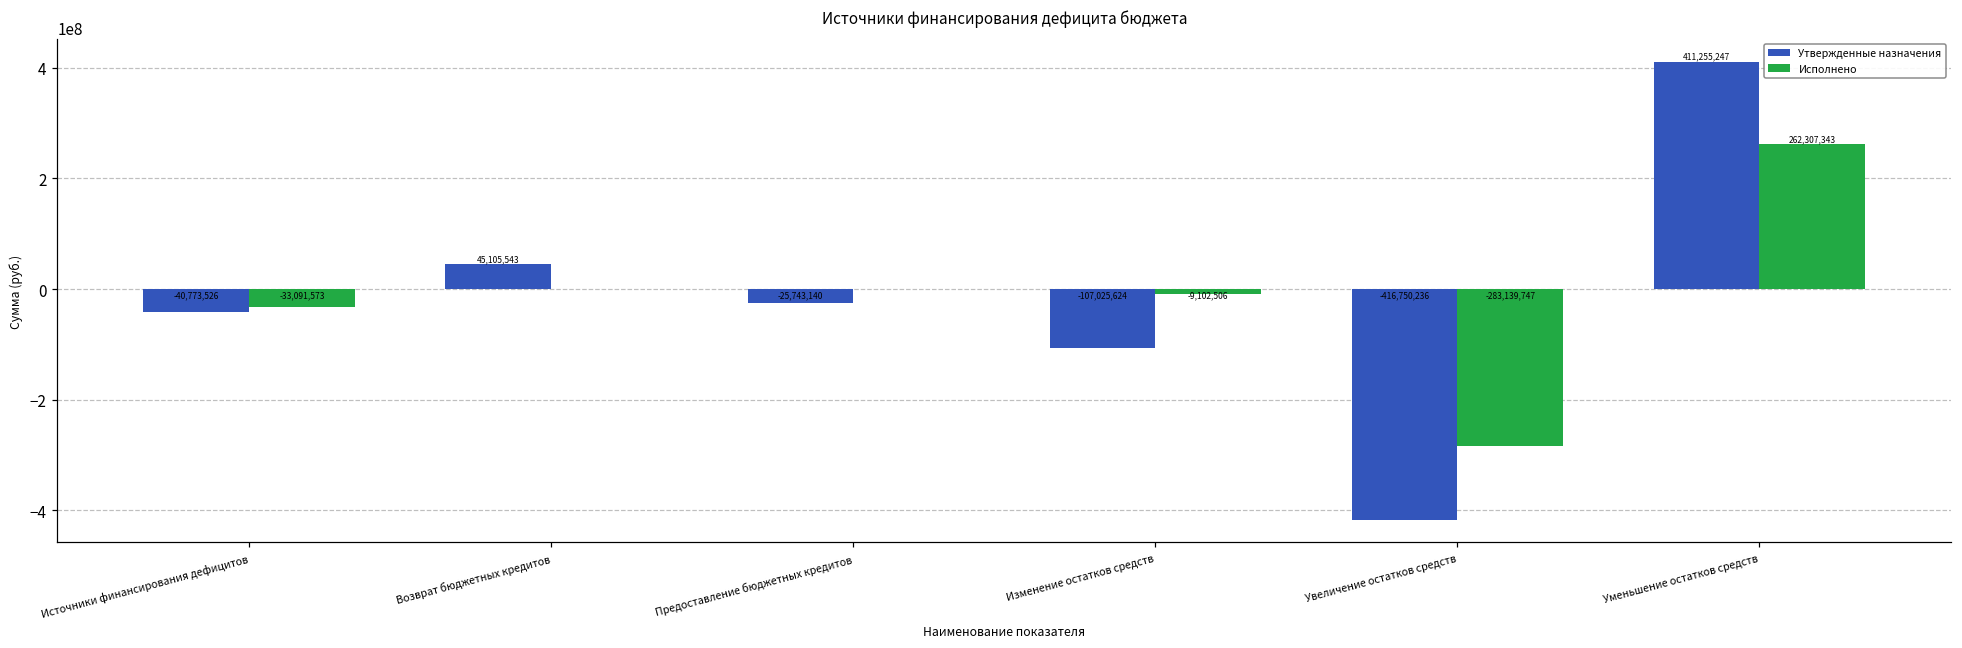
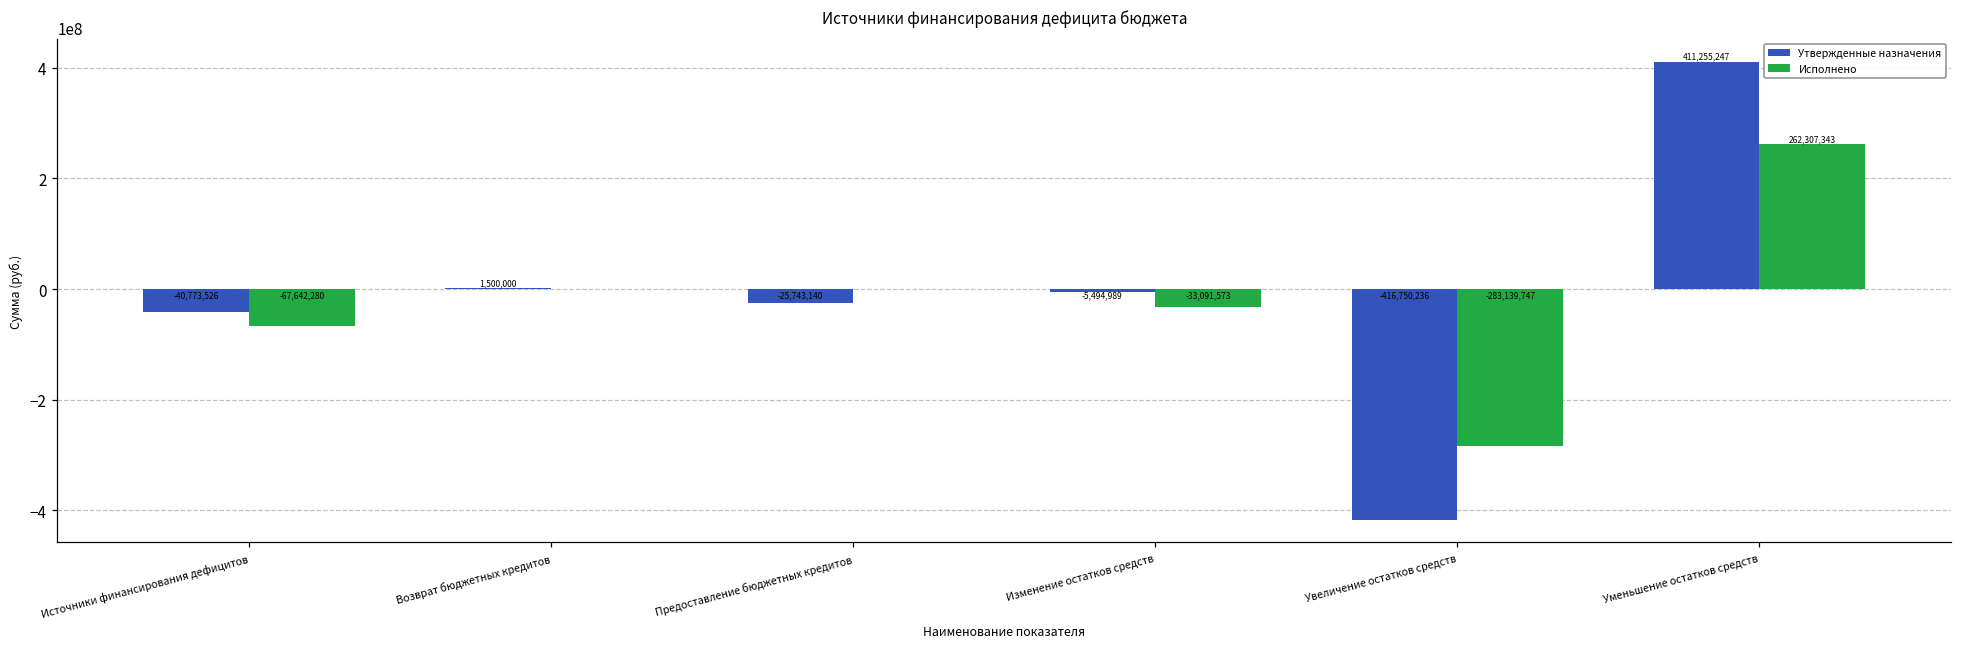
  {
    "Утвержденные назначения": {
      "Источники финансирования дефицитов": "-40,773,526",
-     "Возврат бюджетных кредитов": "45,105,543",
+     "Возврат бюджетных кредитов": "1,500,000",
      "Предоставление бюджетных кредитов": "-25,743,140",
-     "Изменение остатков средств": "-107,025,624",
+     "Изменение остатков средств": "-5,494,989",
      "Увеличение остатков средств": "-416,750,236",
      "Уменьшение остатков средств": "411,255,247"
    },
    "Исполнено": {
-     "Источники финансирования дефицитов": "-33,091,573",
-     "Изменение остатков средств": "-9,102,506",
+     "Источники финансирования дефицитов": "-67,642,280",
+     "Изменение остатков средств": "-33,091,573",
      "Увеличение остатков средств": "-283,139,747",
      "Уменьшение остатков средств": "262,307,343"
    }
  }
